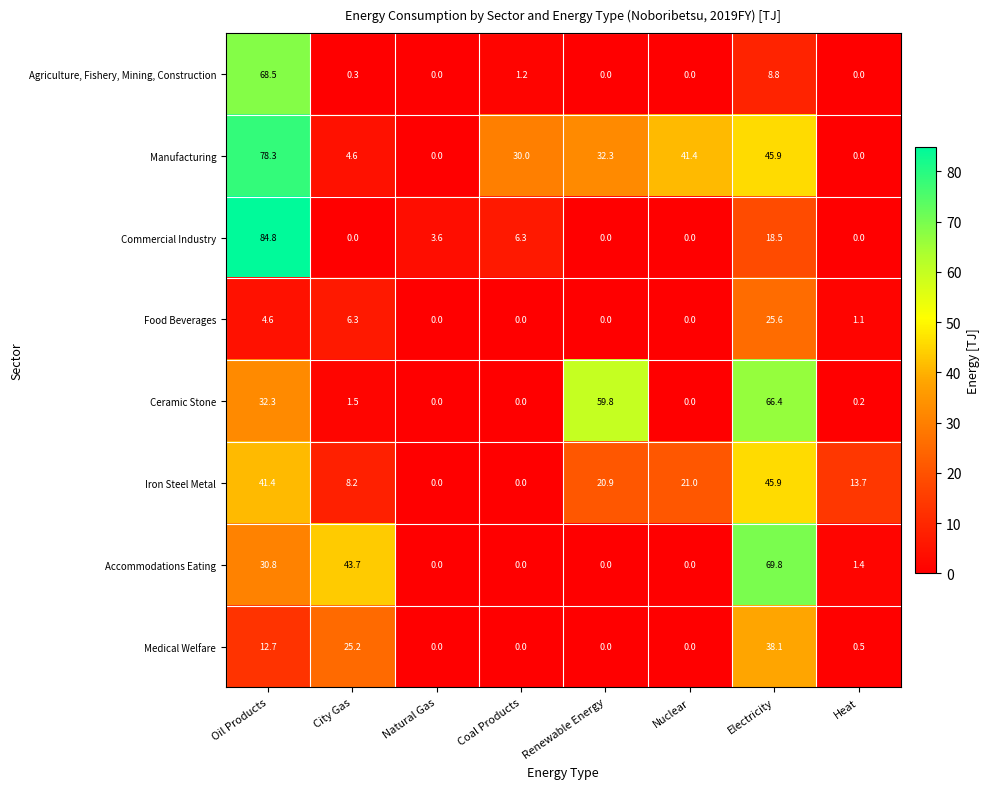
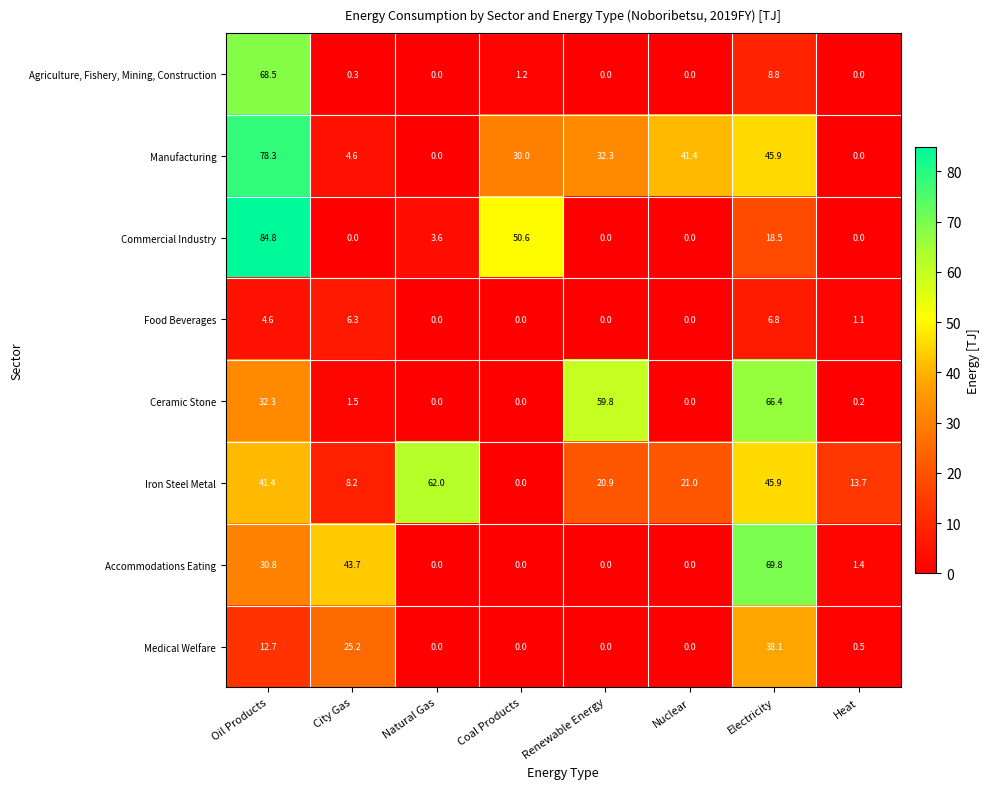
  {
    "Agriculture, Fishery, Mining, Construction": {
      "Oil Products": 68.5,
      "City Gas": 0.3,
      "Natural Gas": 0.0,
      "Coal Products": 1.2,
      "Renewable Energy": 0.0,
      "Nuclear": 0.0,
      "Electricity": 8.8,
      "Heat": 0.0
    },
    "Manufacturing": {
      "Oil Products": 78.3,
      "City Gas": 4.6,
      "Natural Gas": 0.0,
      "Coal Products": 30.0,
      "Renewable Energy": 32.3,
      "Nuclear": 41.4,
      "Electricity": 45.9,
      "Heat": 0.0
    },
    "Commercial Industry": {
      "Oil Products": 84.8,
      "City Gas": 0.0,
      "Natural Gas": 3.6,
-     "Coal Products": 6.3,
+     "Coal Products": 50.6,
      "Renewable Energy": 0.0,
      "Nuclear": 0.0,
      "Electricity": 18.5,
      "Heat": 0.0
    },
    "Food Beverages": {
      "Oil Products": 4.6,
      "City Gas": 6.3,
      "Natural Gas": 0.0,
      "Coal Products": 0.0,
      "Renewable Energy": 0.0,
      "Nuclear": 0.0,
-     "Electricity": 25.6,
+     "Electricity": 6.8,
      "Heat": 1.1
    },
    "Ceramic Stone": {
      "Oil Products": 32.3,
      "City Gas": 1.5,
      "Natural Gas": 0.0,
      "Coal Products": 0.0,
      "Renewable Energy": 59.8,
      "Nuclear": 0.0,
      "Electricity": 66.4,
      "Heat": 0.2
    },
    "Iron Steel Metal": {
      "Oil Products": 41.4,
      "City Gas": 8.2,
-     "Natural Gas": 0.0,
+     "Natural Gas": 62.0,
      "Coal Products": 0.0,
      "Renewable Energy": 20.9,
      "Nuclear": 21.0,
      "Electricity": 45.9,
      "Heat": 13.7
    },
    "Accommodations Eating": {
      "Oil Products": 30.8,
      "City Gas": 43.7,
      "Natural Gas": 0.0,
      "Coal Products": 0.0,
      "Renewable Energy": 0.0,
      "Nuclear": 0.0,
      "Electricity": 69.8,
      "Heat": 1.4
    },
    "Medical Welfare": {
      "Oil Products": 12.7,
      "City Gas": 25.2,
      "Natural Gas": 0.0,
      "Coal Products": 0.0,
      "Renewable Energy": 0.0,
      "Nuclear": 0.0,
      "Electricity": 38.1,
      "Heat": 0.5
    }
  }
